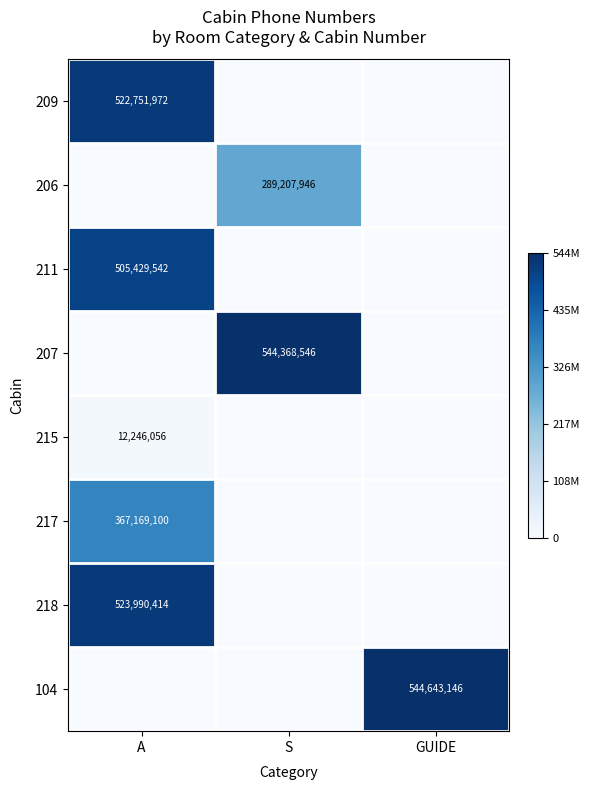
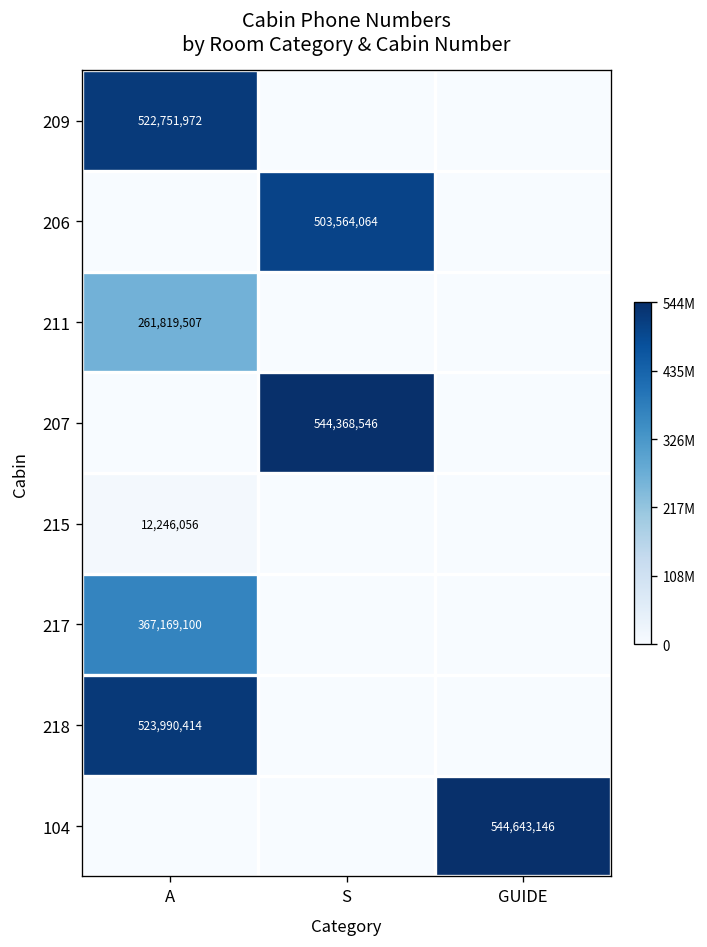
  {
    "209": {
      "A": "522,751,972"
    },
    "206": {
-     "S": "289,207,946"
+     "S": "503,564,064"
    },
    "211": {
-     "A": "505,429,542"
+     "A": "261,819,507"
    },
    "207": {
      "S": "544,368,546"
    },
    "215": {
      "A": "12,246,056"
    },
    "217": {
      "A": "367,169,100"
    },
    "218": {
      "A": "523,990,414"
    },
    "104": {
      "GUIDE": "544,643,146"
    }
  }
